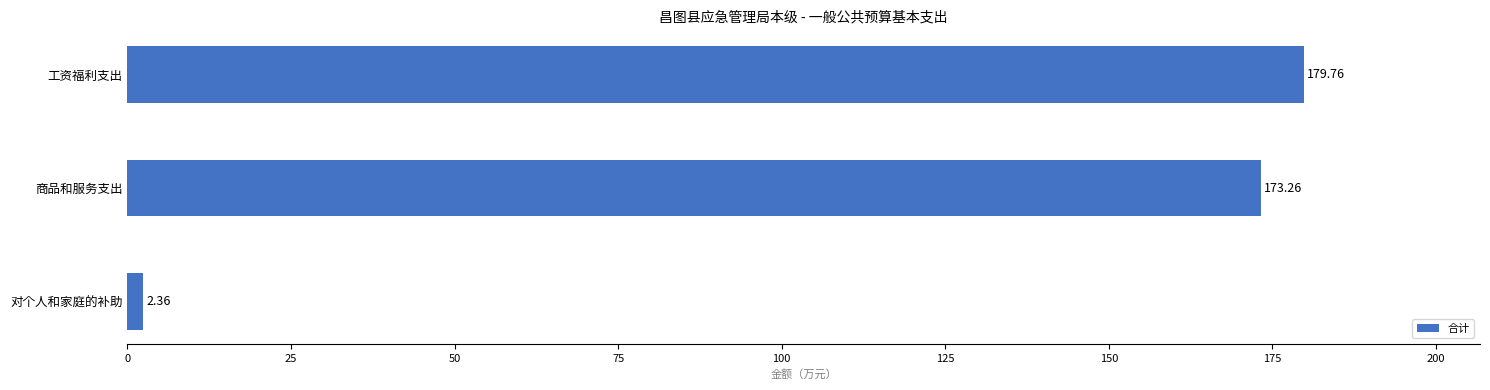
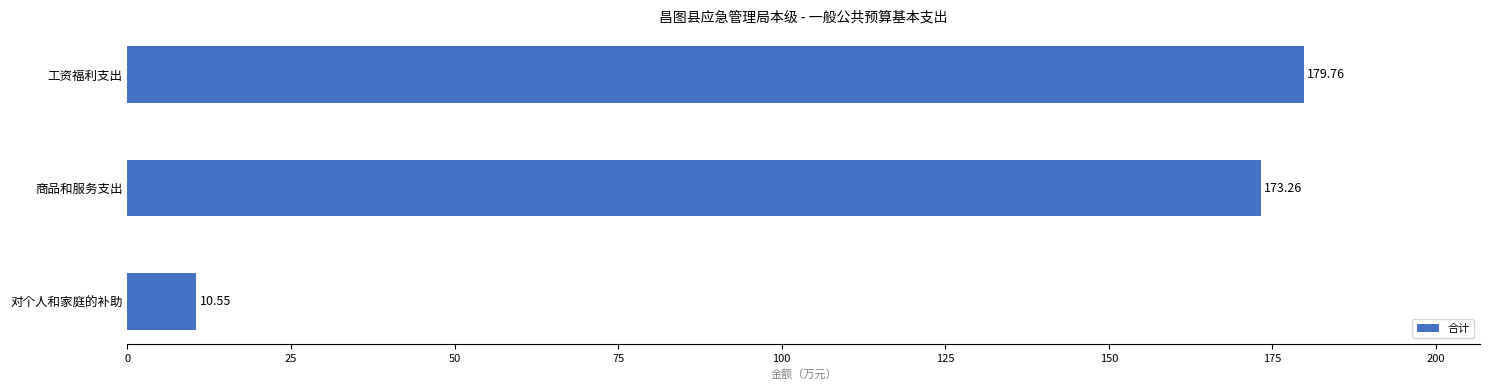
  {
    "工资福利支出": 179.76,
    "商品和服务支出": 173.26,
-   "对个人和家庭的补助": 2.36
+   "对个人和家庭的补助": 10.55
  }
